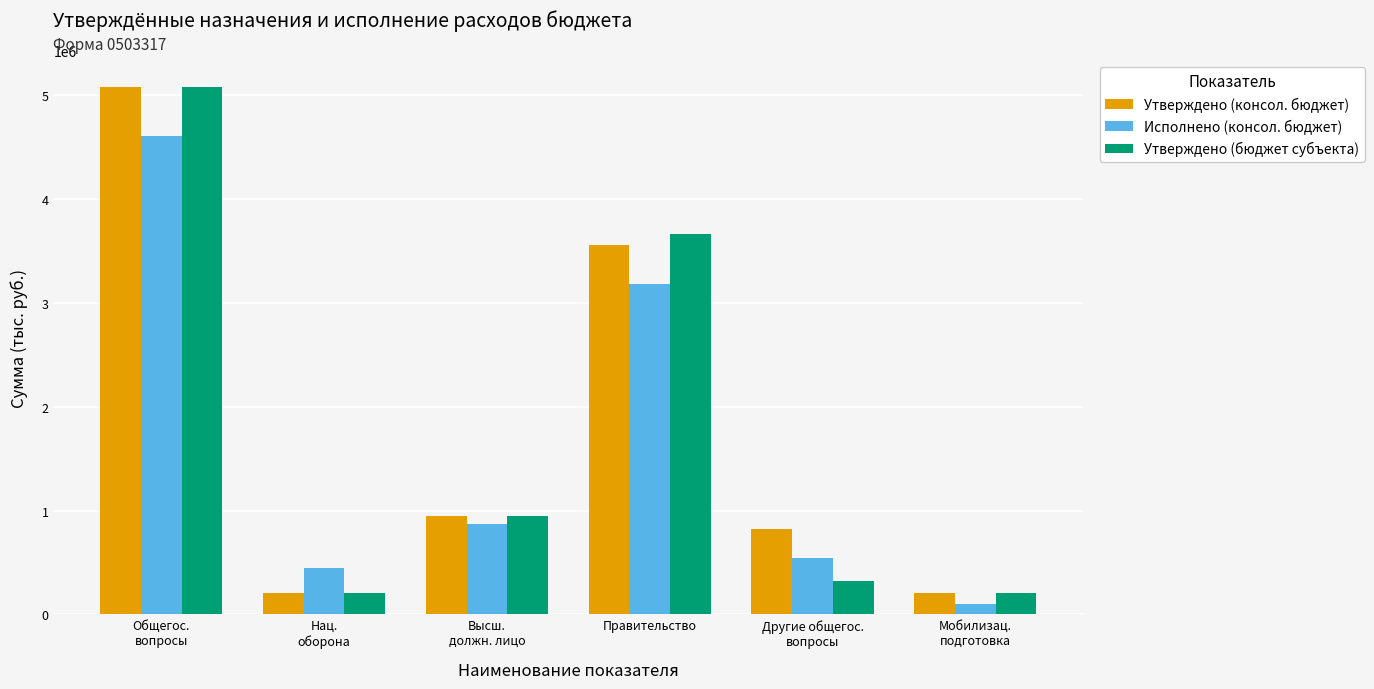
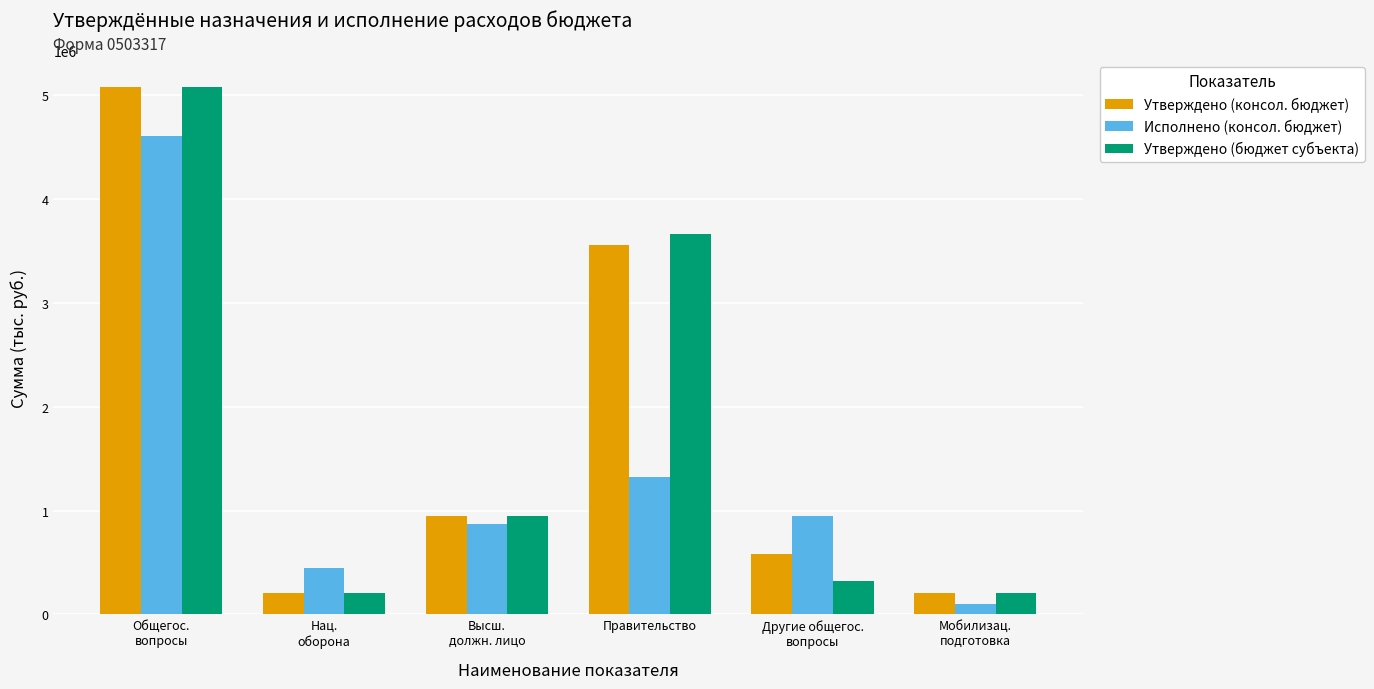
  {
    "Утверждено (консол. бюджет)": {
      "Общегос. вопросы": 5080000,
      "Нац. оборона": 210000,
      "Высш. должн. лицо": 940000,
      "Правительство": 3560000,
-     "Другие общегос. вопросы": 820000,
+     "Другие общегос. вопросы": 580000,
      "Мобилизац. подготовка": 210000
    },
    "Исполнено (консол. бюджет)": {
      "Общегос. вопросы": 4600000,
      "Нац. оборона": 450000,
      "Высш. должн. лицо": 870000,
-     "Правительство": 3180000,
-     "Другие общегос. вопросы": 550000,
+     "Правительство": 1320000,
+     "Другие общегос. вопросы": 950000,
      "Мобилизац. подготовка": 100000
    },
    "Утверждено (бюджет субъекта)": {
      "Общегос. вопросы": 5080000,
      "Нац. оборона": 210000,
      "Высш. должн. лицо": 940000,
      "Правительство": 3660000,
      "Другие общегос. вопросы": 330000,
      "Мобилизац. подготовка": 210000
    }
  }
